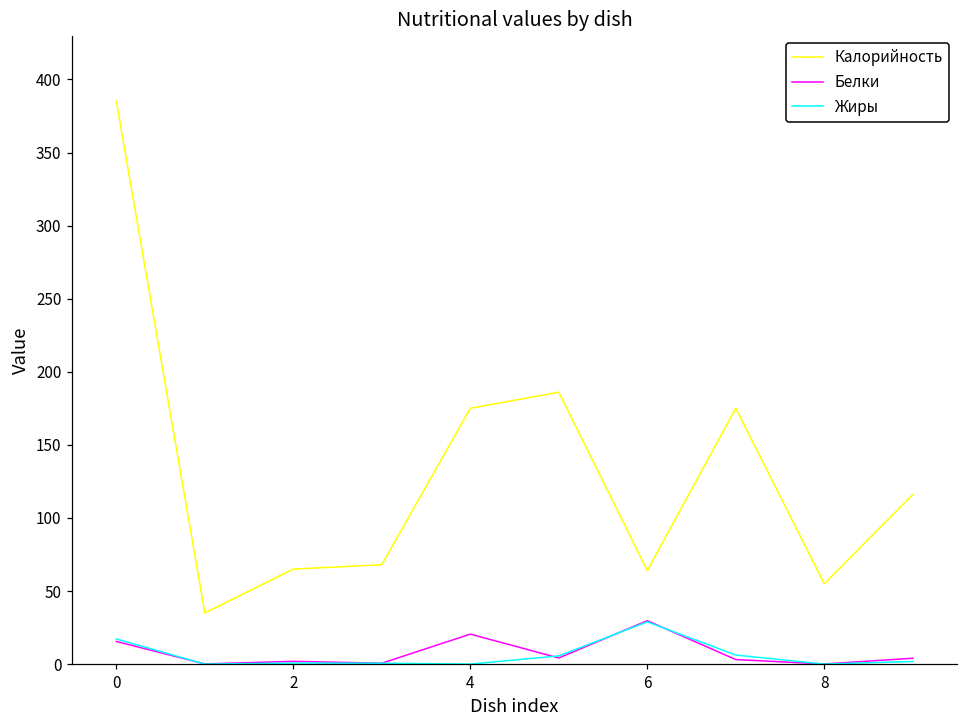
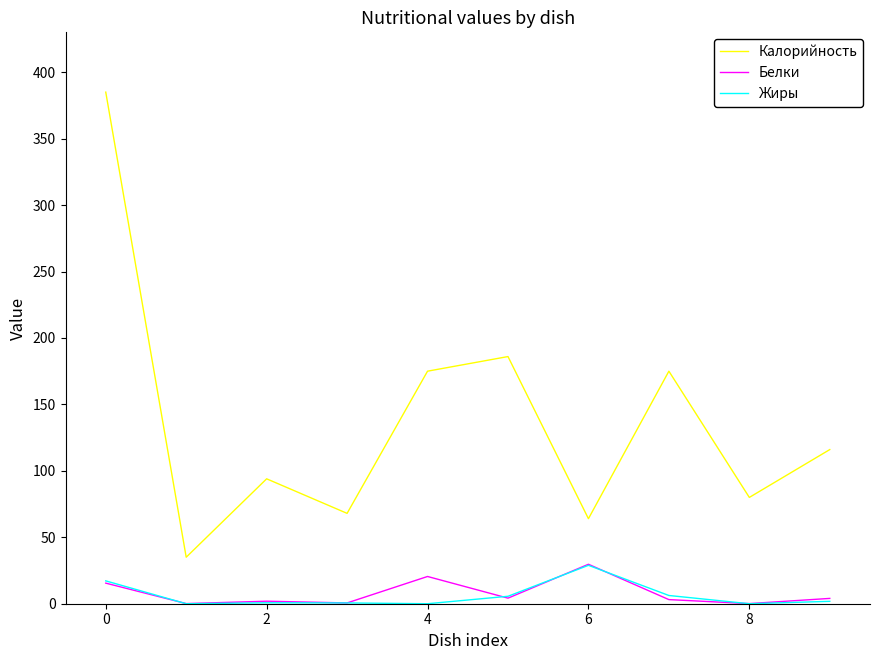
  {
    "Калорийность": {
      "0": 385,
-     "2": 65,
+     "2": 94,
      "4": 175,
      "6": 64,
-     "8": 55
+     "8": 80
    },
    "Белки": {
      "4": 21
    },
    "Жиры": {
      "4": 0
    }
  }
